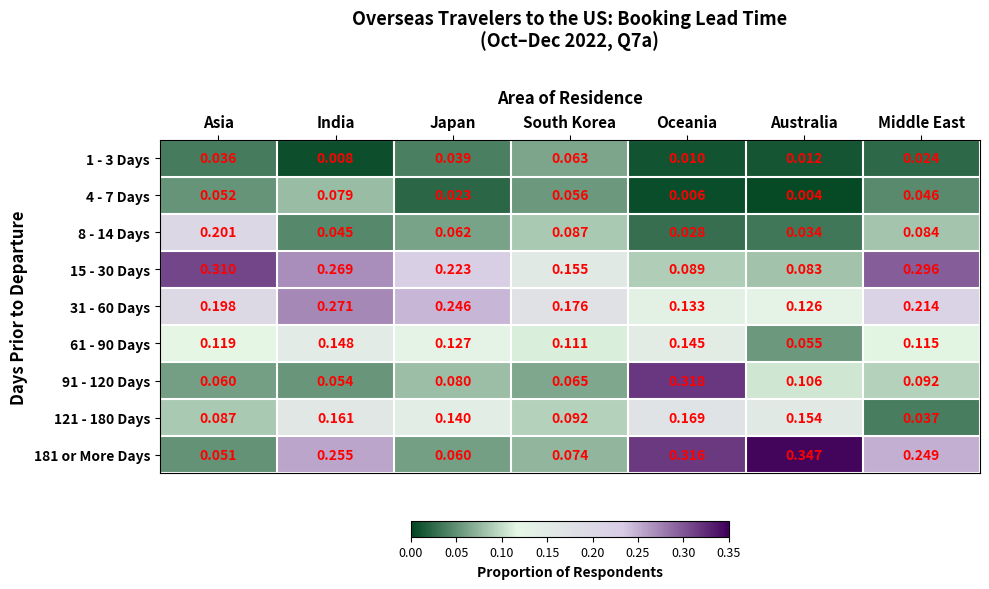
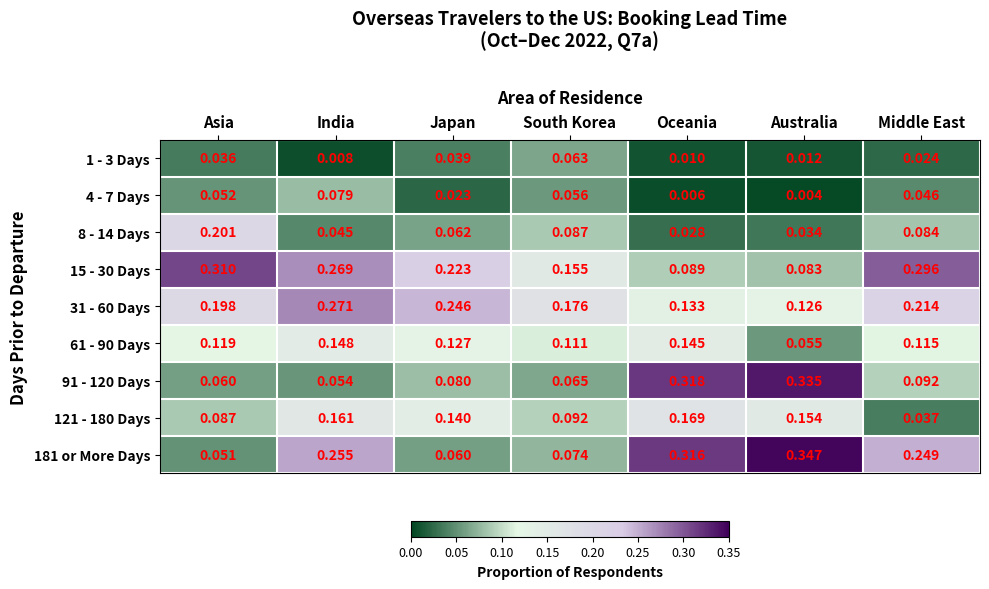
  {
    "1 - 3 Days": {
      "Asia": 0.036,
      "India": 0.008,
      "Japan": 0.039,
      "South Korea": 0.063,
      "Oceania": 0.010,
      "Australia": 0.012,
      "Middle East": 0.024
    },
    "4 - 7 Days": {
      "Asia": 0.052,
      "India": 0.079,
      "Japan": 0.023,
      "South Korea": 0.056,
      "Oceania": 0.006,
      "Australia": 0.004,
      "Middle East": 0.046
    },
    "8 - 14 Days": {
      "Asia": 0.201,
      "India": 0.045,
      "Japan": 0.062,
      "South Korea": 0.087,
      "Oceania": 0.028,
      "Australia": 0.034,
      "Middle East": 0.084
    },
    "15 - 30 Days": {
      "Asia": 0.310,
      "India": 0.269,
      "Japan": 0.223,
      "South Korea": 0.155,
      "Oceania": 0.089,
      "Australia": 0.083,
      "Middle East": 0.296
    },
    "31 - 60 Days": {
      "Asia": 0.198,
      "India": 0.271,
      "Japan": 0.246,
      "South Korea": 0.176,
      "Oceania": 0.133,
      "Australia": 0.126,
      "Middle East": 0.214
    },
    "61 - 90 Days": {
      "Asia": 0.119,
      "India": 0.148,
      "Japan": 0.127,
      "South Korea": 0.111,
      "Oceania": 0.145,
      "Australia": 0.055,
      "Middle East": 0.115
    },
    "91 - 120 Days": {
      "Asia": 0.060,
      "India": 0.054,
      "Japan": 0.080,
      "South Korea": 0.065,
      "Oceania": 0.318,
-     "Australia": 0.106,
+     "Australia": 0.335,
      "Middle East": 0.092
    },
    "121 - 180 Days": {
      "Asia": 0.087,
      "India": 0.161,
      "Japan": 0.140,
      "South Korea": 0.092,
      "Oceania": 0.169,
      "Australia": 0.154,
      "Middle East": 0.037
    },
    "181 or More Days": {
      "Asia": 0.051,
      "India": 0.255,
      "Japan": 0.060,
      "South Korea": 0.074,
      "Oceania": 0.316,
      "Australia": 0.347,
      "Middle East": 0.249
    }
  }
